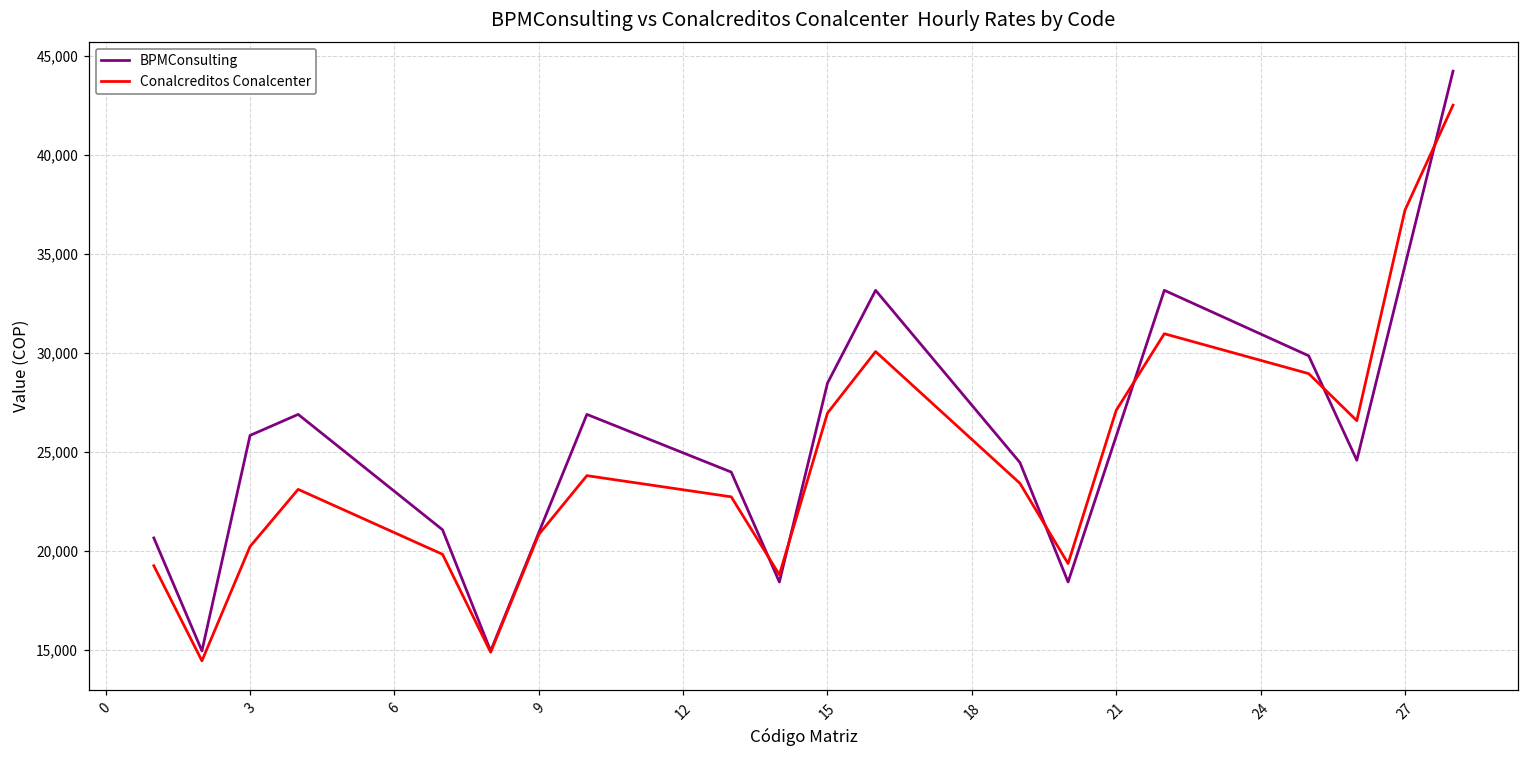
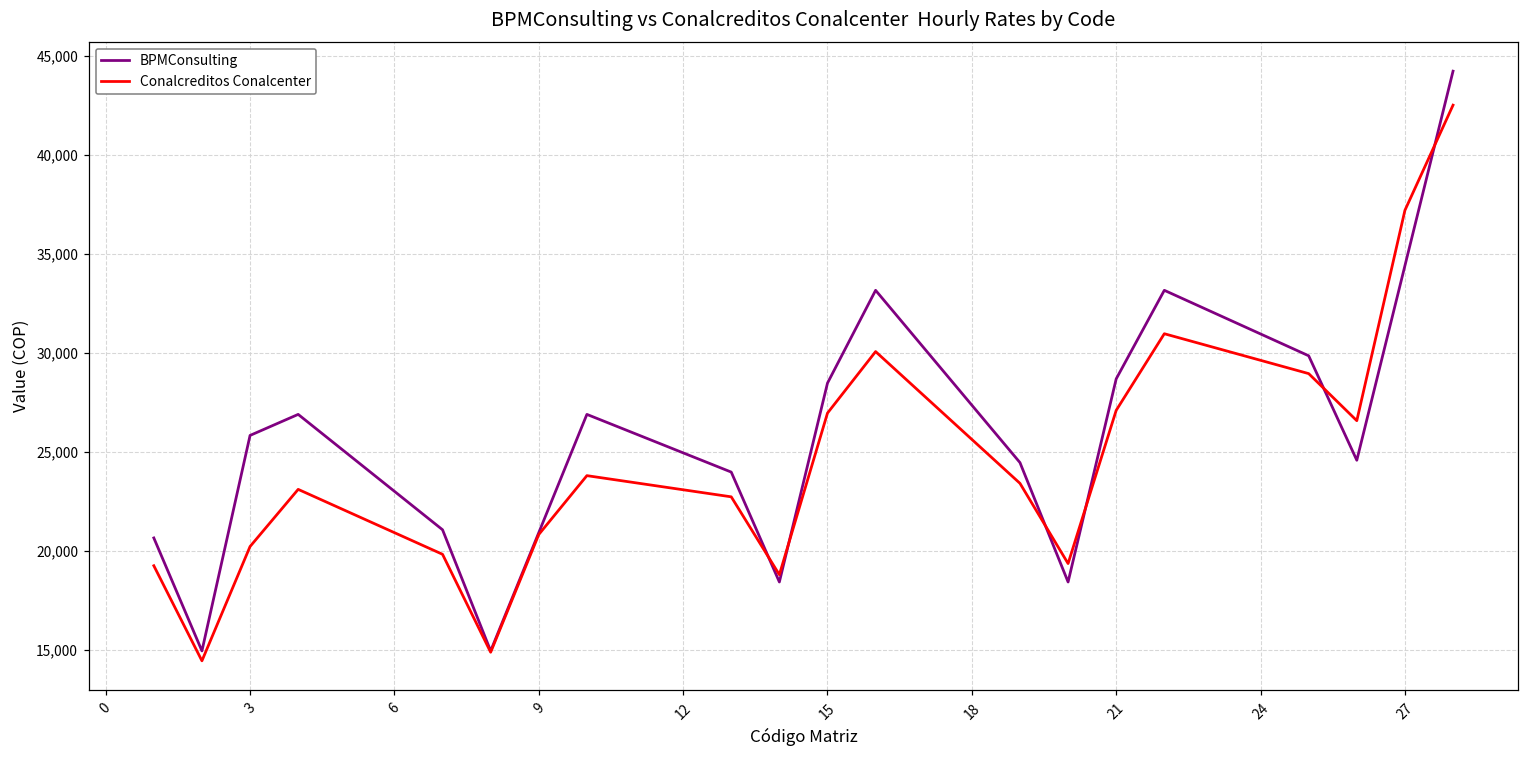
  {
    "BPMConsulting": {
      "3": "25,800",
      "15": "28,500",
-     "21": "25,800",
+     "21": "28,700",
      "27": "34,400"
    },
    "Conalcreditos Conalcenter": {
      "3": "20,200",
      "15": "27,000",
      "21": "27,100",
      "27": "37,200"
    }
  }
